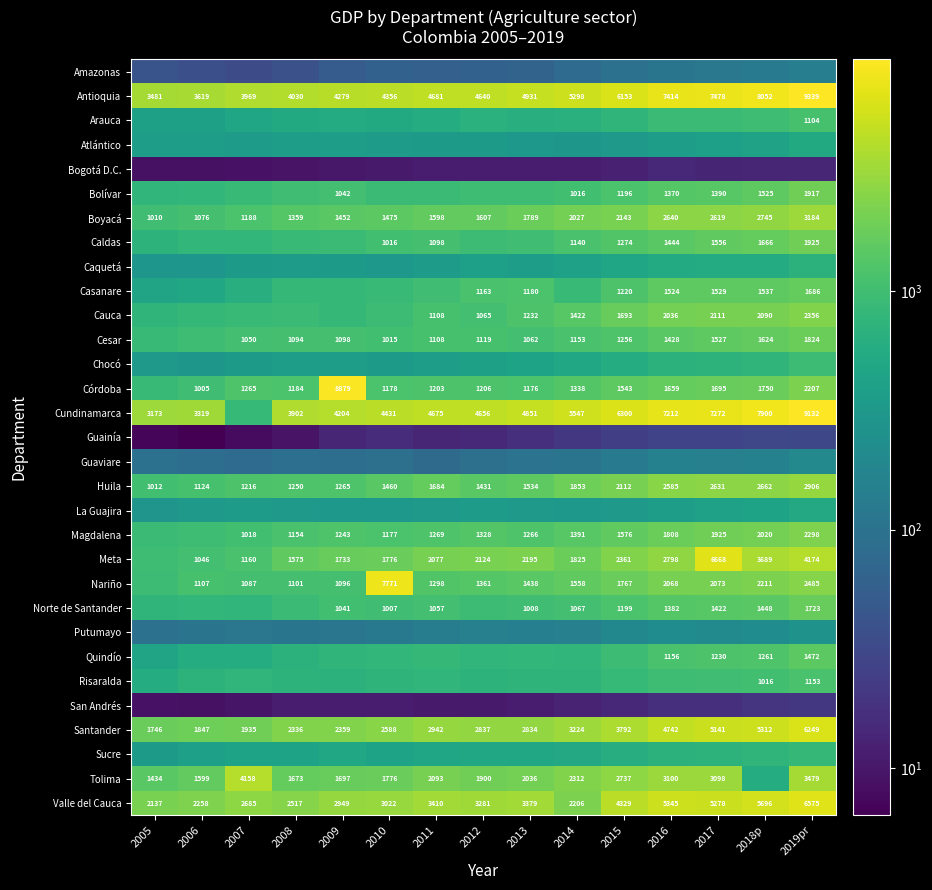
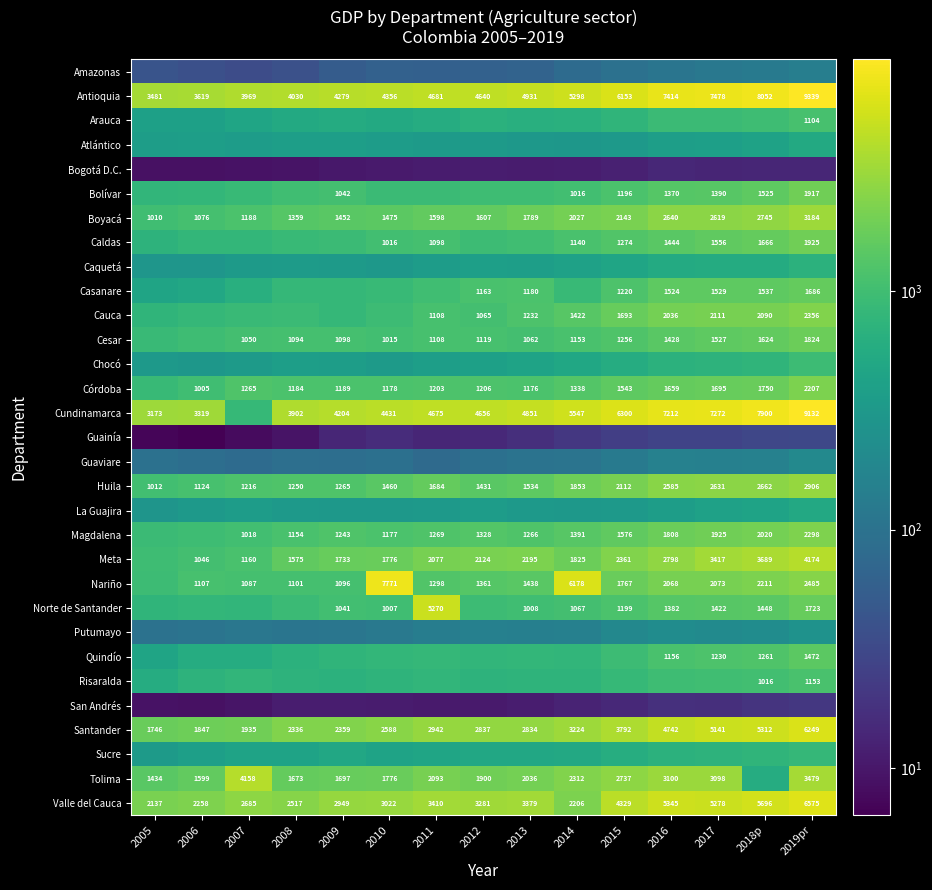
  {
    "Córdoba": {
      "2006": 1005,
      "2007": 1265,
      "2008": 1184,
-     "2009": 8879,
+     "2009": 1189,
      "2010": 1178,
      "2011": 1203,
      "2012": 1206,
      "2013": 1176,
      "2014": 1338,
      "2015": 1543,
      "2016": 1659,
      "2017": 1695,
      "2018p": 1750,
      "2019pr": 2207
    },
    "Meta": {
      "2006": 1046,
      "2007": 1160,
      "2008": 1575,
      "2009": 1733,
      "2010": 1776,
      "2011": 2077,
      "2012": 2124,
      "2013": 2195,
      "2014": 1825,
      "2015": 2361,
      "2016": 2798,
-     "2017": 6668,
+     "2017": 3417,
      "2018p": 3689,
      "2019pr": 4174
    },
    "Nariño": {
      "2006": 1107,
      "2007": 1087,
      "2008": 1101,
      "2009": 1096,
      "2010": 7771,
      "2011": 1298,
      "2012": 1361,
      "2013": 1438,
-     "2014": 1558,
+     "2014": 6178,
      "2015": 1767,
      "2016": 2068,
      "2017": 2073,
      "2018p": 2211,
      "2019pr": 2485
    },
    "Norte de Santander": {
      "2009": 1041,
      "2010": 1007,
-     "2011": 1057,
+     "2011": 5270,
      "2013": 1008,
      "2014": 1067,
      "2015": 1199,
      "2016": 1382,
      "2017": 1422,
      "2018p": 1448,
      "2019pr": 1723
    }
  }
